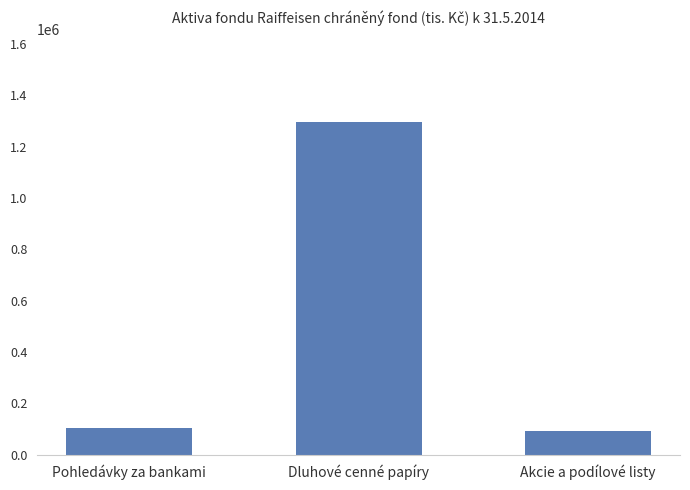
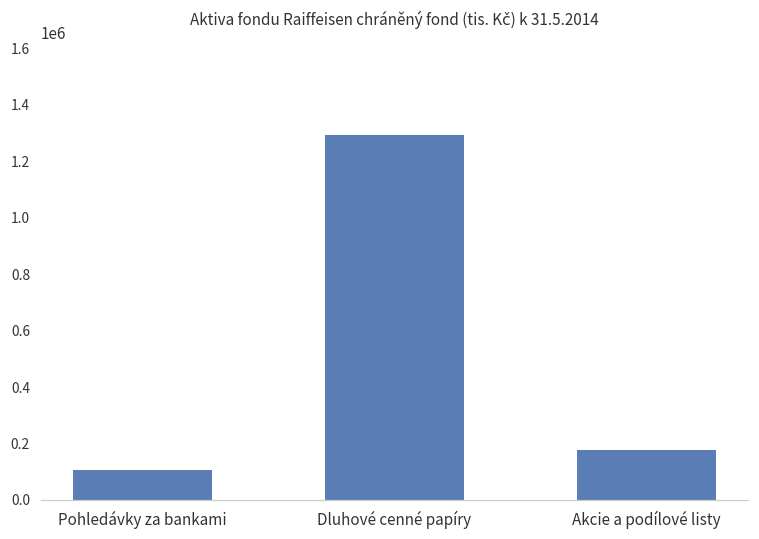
  {
    "Pohledávky za bankami": 100000,
    "Dluhové cenné papíry": 1290000,
-   "Akcie a podílové listy": 90000
+   "Akcie a podílové listy": 180000
  }
